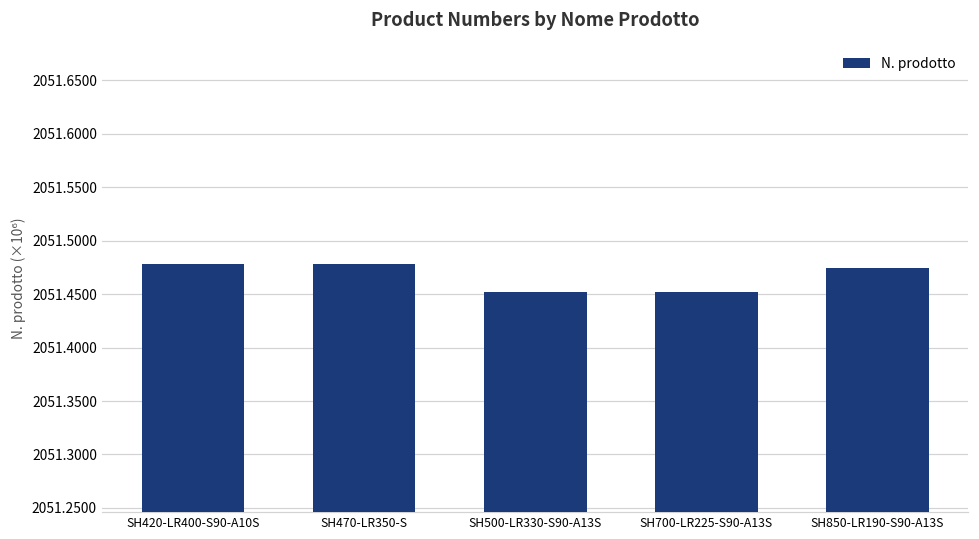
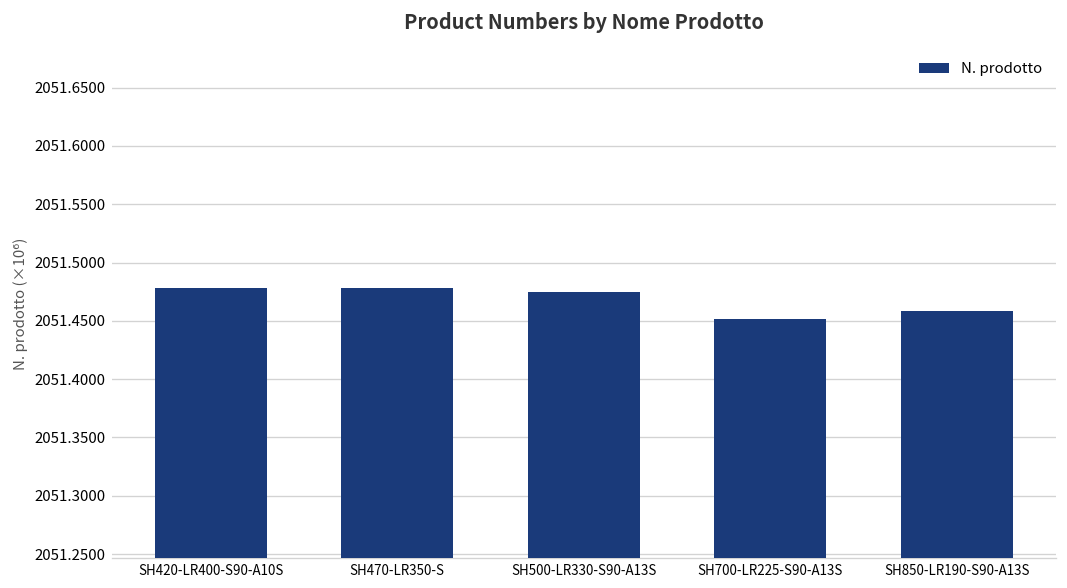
  {
    "SH420-LR400-S90-A10S": 2051.48,
    "SH470-LR350-S": 2051.48,
-   "SH500-LR330-S90-A13S": 2051.45,
+   "SH500-LR330-S90-A13S": 2051.47,
    "SH700-LR225-S90-A13S": 2051.45,
-   "SH850-LR190-S90-A13S": 2051.47
+   "SH850-LR190-S90-A13S": 2051.46
  }
